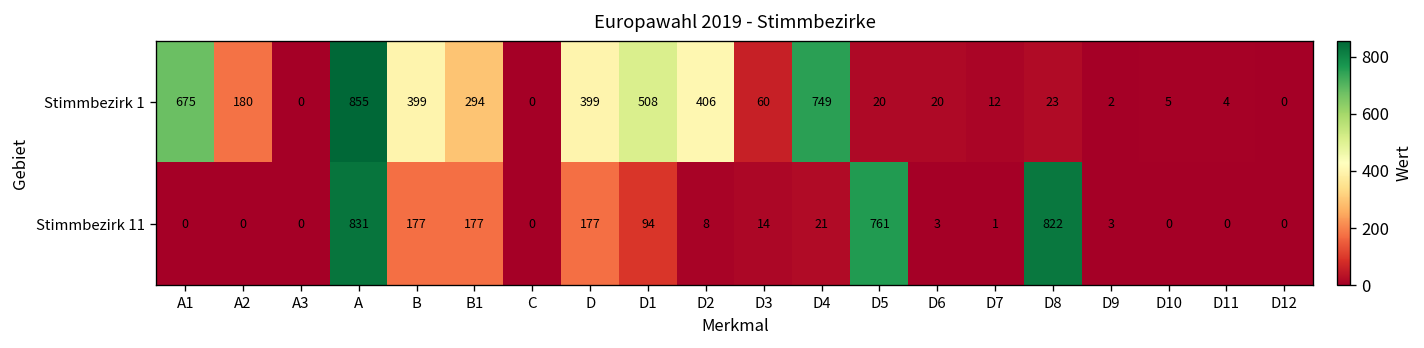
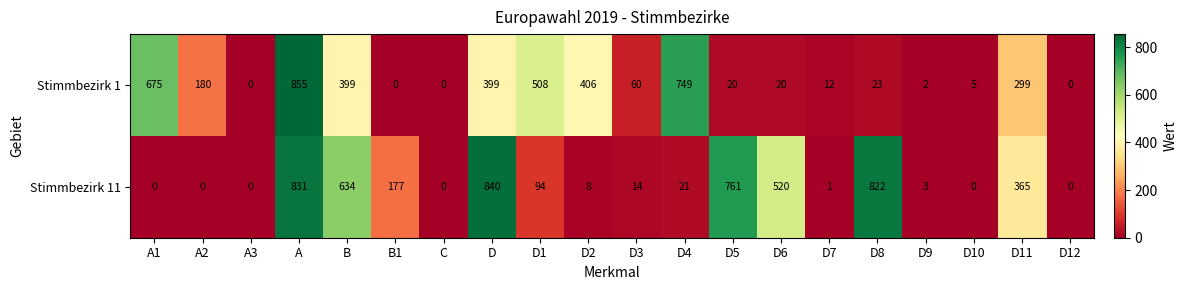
  {
    "Stimmbezirk 1": {
      "A1": 675,
      "A2": 180,
      "A3": 0,
      "A": 855,
      "B": 399,
-     "B1": 294,
+     "B1": 0,
      "C": 0,
      "D": 399,
      "D1": 508,
      "D2": 406,
      "D3": 60,
      "D4": 749,
      "D5": 20,
      "D6": 20,
      "D7": 12,
      "D8": 23,
      "D9": 2,
      "D10": 5,
-     "D11": 4,
+     "D11": 299,
      "D12": 0
    },
    "Stimmbezirk 11": {
      "A1": 0,
      "A2": 0,
      "A3": 0,
      "A": 831,
-     "B": 177,
+     "B": 634,
      "B1": 177,
      "C": 0,
-     "D": 177,
+     "D": 840,
      "D1": 94,
      "D2": 8,
      "D3": 14,
      "D4": 21,
      "D5": 761,
-     "D6": 3,
+     "D6": 520,
      "D7": 1,
      "D8": 822,
      "D9": 3,
      "D10": 0,
-     "D11": 0,
+     "D11": 365,
      "D12": 0
    }
  }
